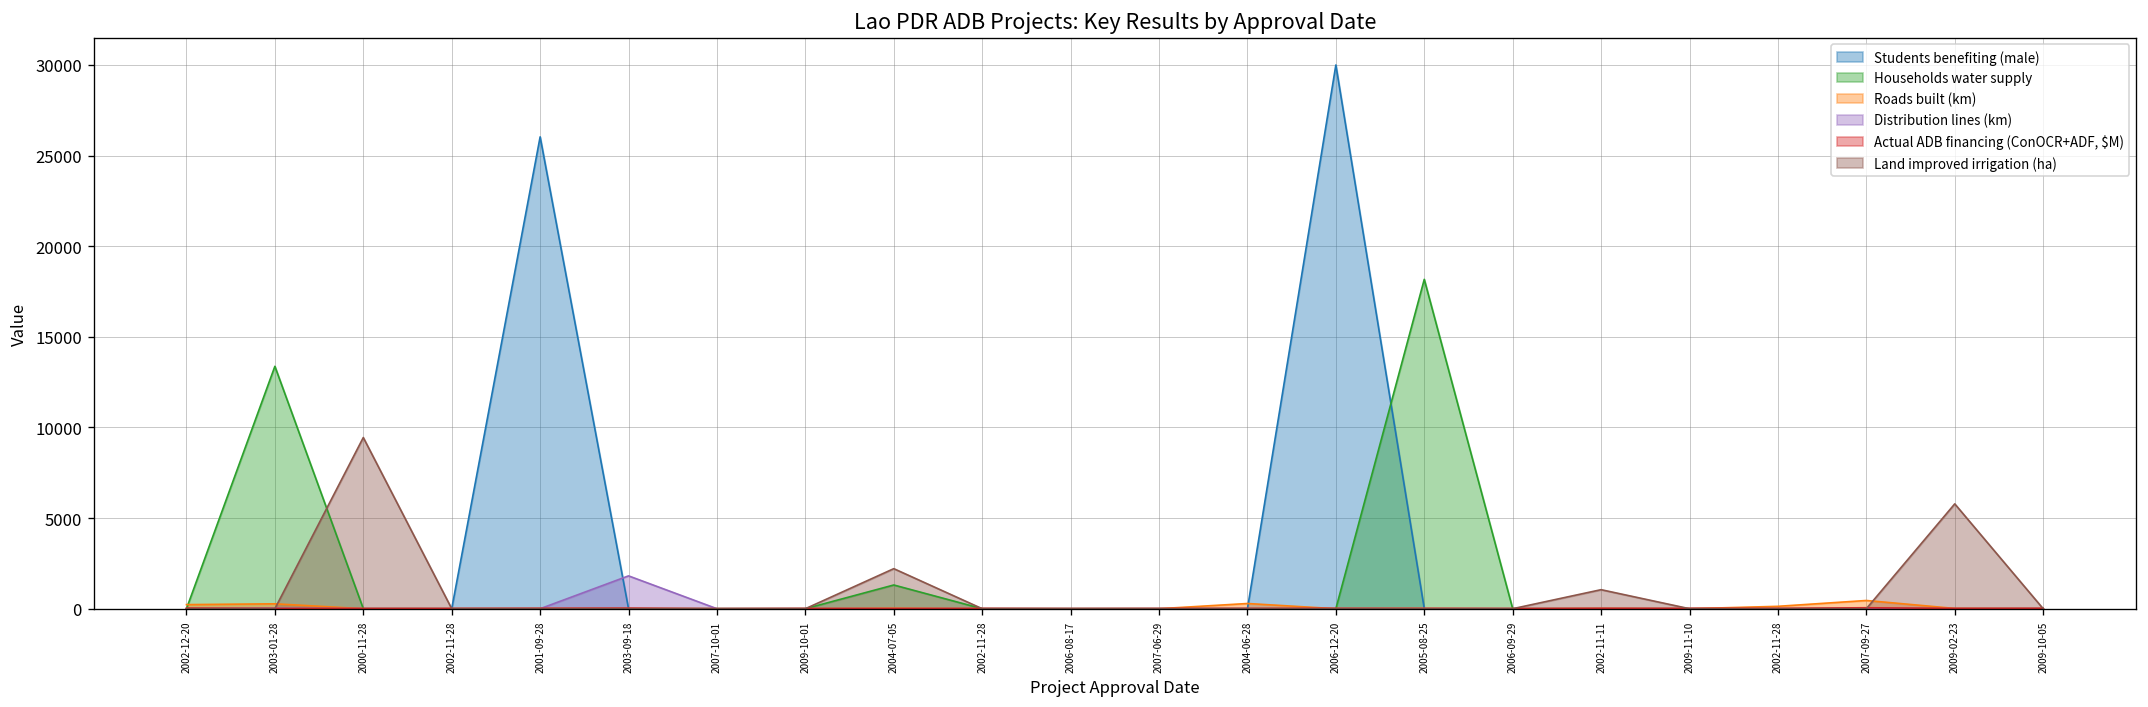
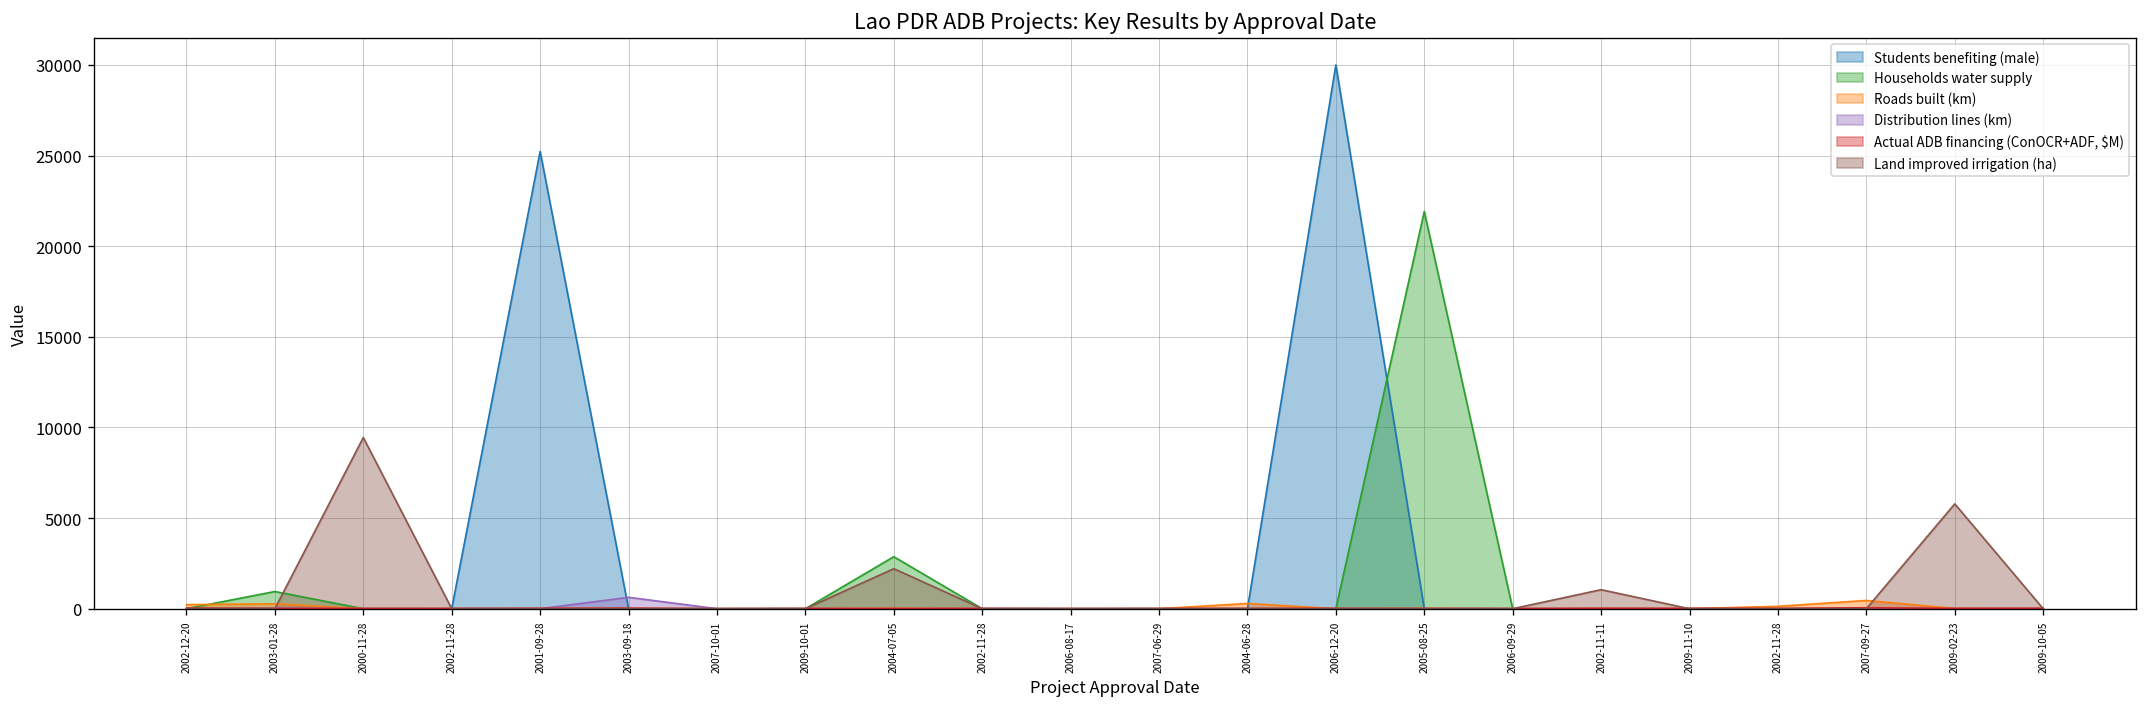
  {
    "Students benefiting (male)": {
-     "2001-09-28": 26000,
+     "2001-09-28": 25200,
      "2006-12-20": 30000
    },
    "Households water supply": {
-     "2003-01-28": 13400,
-     "2004-07-05": 1300,
-     "2005-08-25": 18200
+     "2003-01-28": 900,
+     "2004-07-05": 2900,
+     "2005-08-25": 21900
    },
    "Distribution lines (km)": {
-     "2003-09-18": 1800
+     "2003-09-18": 600
    }
  }
